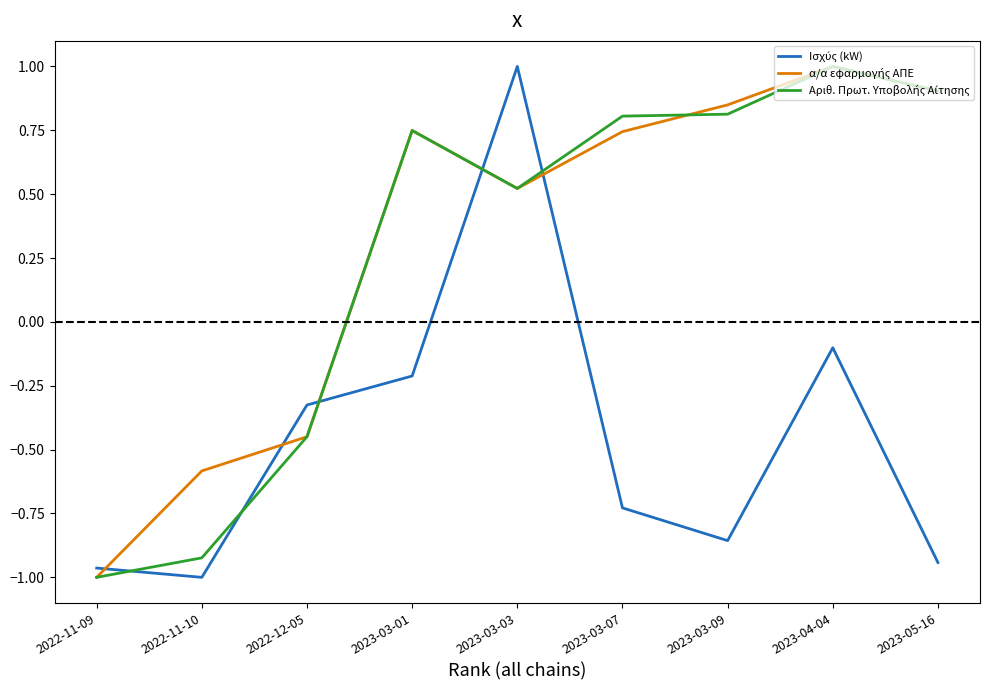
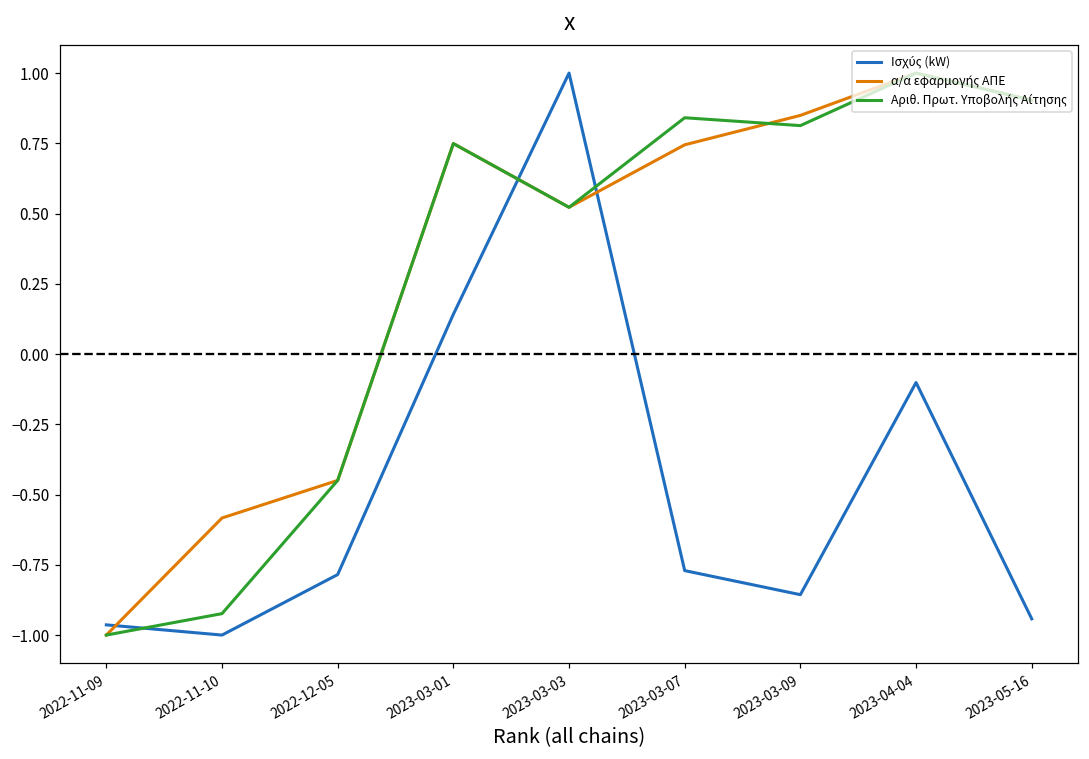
  {
    "Ισχύς (kW)": {
      "2022-11-09": -0.96,
      "2022-11-10": -1.00,
-     "2022-12-05": -0.33,
-     "2023-03-01": -0.21,
+     "2022-12-05": -0.78,
+     "2023-03-01": 0.14,
      "2023-03-03": 1.00,
-     "2023-03-07": -0.73,
+     "2023-03-07": -0.77,
      "2023-03-09": -0.86,
      "2023-04-04": -0.10,
      "2023-05-16": -0.94
    },
    "α/α εφαρμογής ΑΠΕ": {
      "2022-11-10": -0.58,
      "2023-03-07": 0.74,
      "2023-03-09": 0.85
    },
    "Αριθ. Πρωτ. Υποβολής Αίτησης": {
      "2022-11-10": -0.92,
-     "2023-03-07": 0.81,
+     "2023-03-07": 0.84,
      "2023-03-09": 0.81
    }
  }
